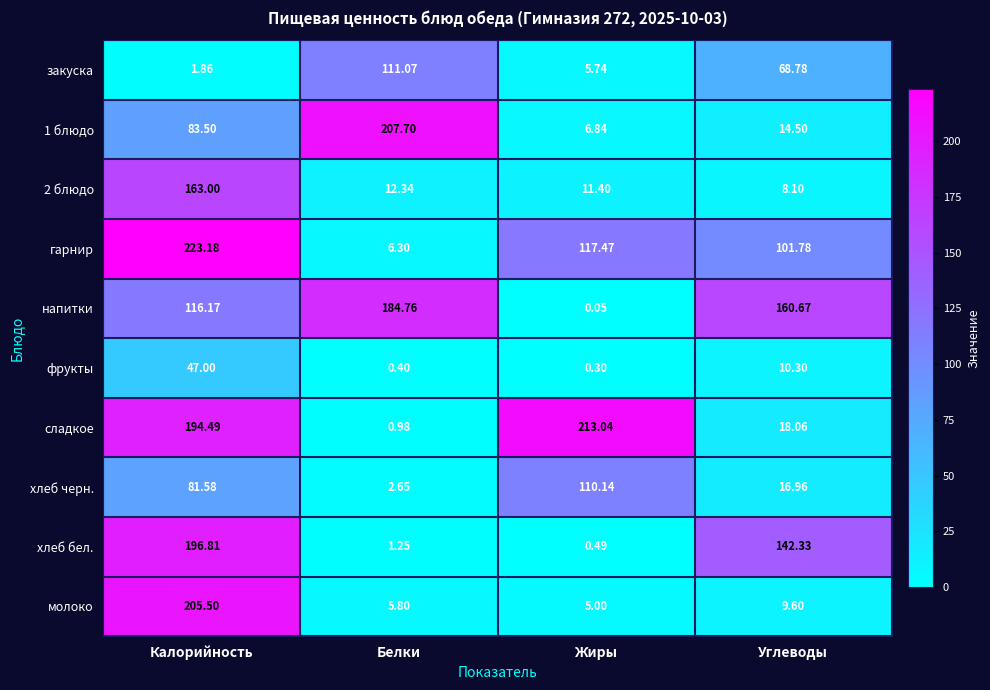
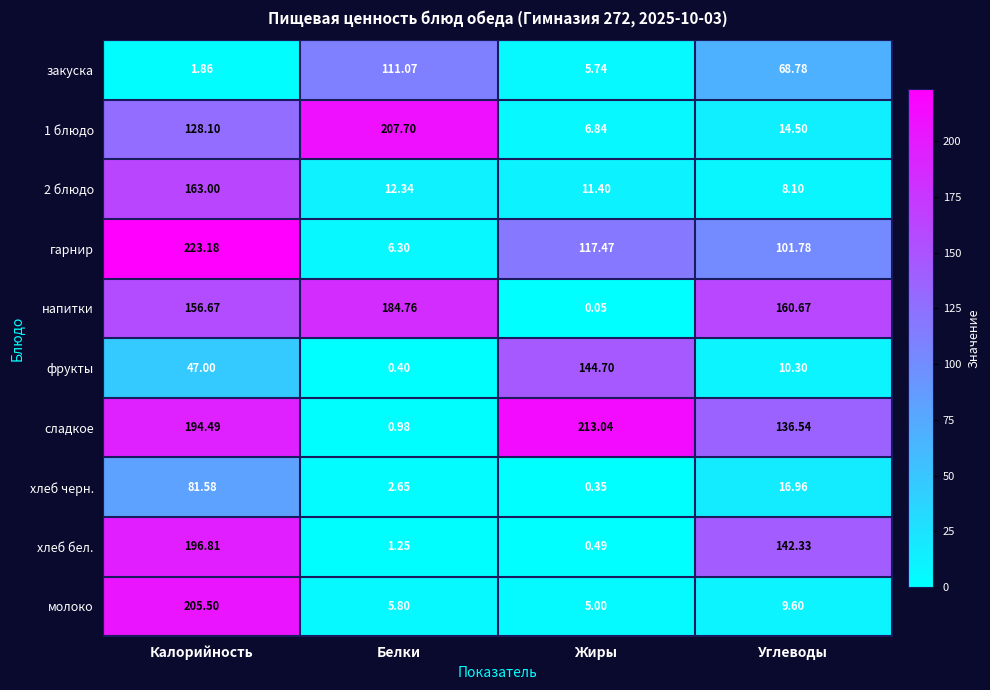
  {
    "закуска": {
      "Калорийность": 1.86,
      "Белки": 111.07,
      "Жиры": 5.74,
      "Углеводы": 68.78
    },
    "1 блюдо": {
-     "Калорийность": 83.50,
+     "Калорийность": 128.10,
      "Белки": 207.70,
      "Жиры": 6.84,
      "Углеводы": 14.50
    },
    "2 блюдо": {
      "Калорийность": 163.00,
      "Белки": 12.34,
      "Жиры": 11.40,
      "Углеводы": 8.10
    },
    "гарнир": {
      "Калорийность": 223.18,
      "Белки": 6.30,
      "Жиры": 117.47,
      "Углеводы": 101.78
    },
    "напитки": {
-     "Калорийность": 116.17,
+     "Калорийность": 156.67,
      "Белки": 184.76,
      "Жиры": 0.05,
      "Углеводы": 160.67
    },
    "фрукты": {
      "Калорийность": 47.00,
      "Белки": 0.40,
-     "Жиры": 0.30,
+     "Жиры": 144.70,
      "Углеводы": 10.30
    },
    "сладкое": {
      "Калорийность": 194.49,
      "Белки": 0.98,
      "Жиры": 213.04,
-     "Углеводы": 18.06
+     "Углеводы": 136.54
    },
    "хлеб черн.": {
      "Калорийность": 81.58,
      "Белки": 2.65,
-     "Жиры": 110.14,
+     "Жиры": 0.35,
      "Углеводы": 16.96
    },
    "хлеб бел.": {
      "Калорийность": 196.81,
      "Белки": 1.25,
      "Жиры": 0.49,
      "Углеводы": 142.33
    },
    "молоко": {
      "Калорийность": 205.50,
      "Белки": 5.80,
      "Жиры": 5.00,
      "Углеводы": 9.60
    }
  }
